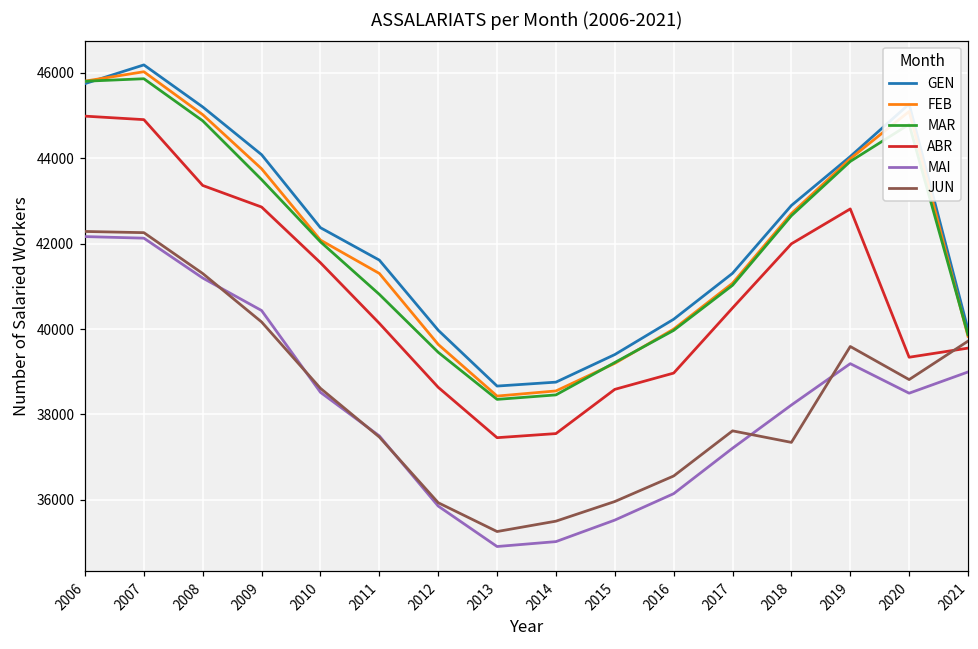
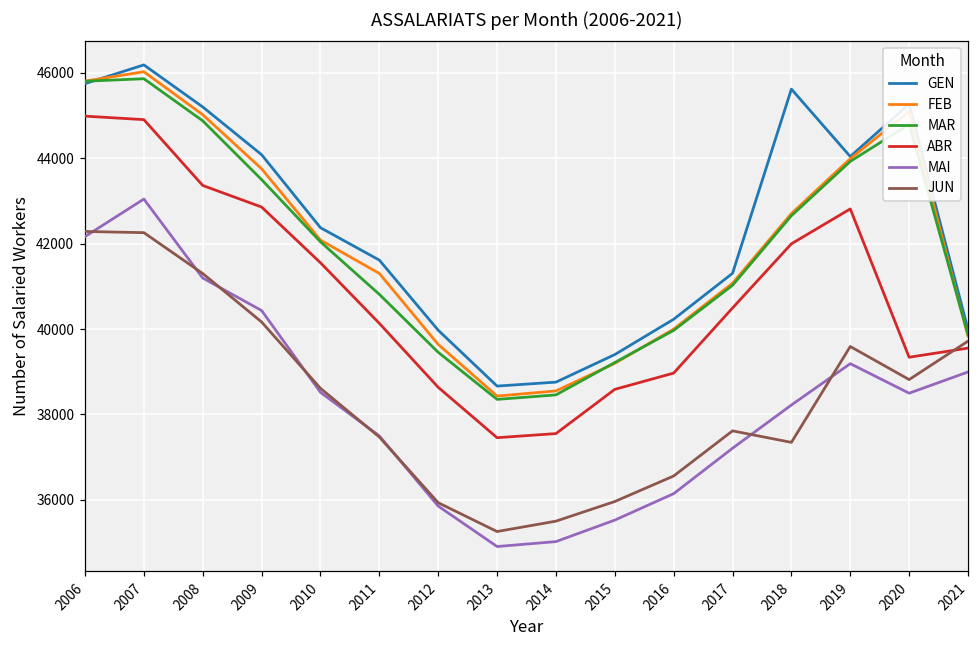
  {
    "GEN": {
      "2007": 46200,
      "2008": 45200,
      "2009": 44100,
      "2010": 42400,
      "2011": 41600,
      "2012": 40000,
      "2013": 38700,
      "2014": 38800,
      "2015": 39400,
      "2016": 40200,
      "2017": 41300,
-     "2018": 42900,
+     "2018": 45600,
      "2021": 40000
    },
    "FEB": {
      "2007": 46000,
      "2008": 45000,
      "2009": 43800,
      "2011": 41300,
      "2012": 39600,
      "2013": 38400,
      "2014": 38600
    },
    "MAR": {
      "2007": 45900,
      "2008": 44900,
      "2009": 43500,
      "2011": 40800,
      "2012": 39500,
      "2013": 38400,
      "2014": 38500
    },
    "ABR": {
      "2006": 45000,
      "2007": 44900,
      "2008": 43400,
      "2009": 42900,
      "2010": 41600,
      "2011": 40100,
      "2012": 38600,
      "2013": 37500,
      "2014": 37600,
      "2015": 38600,
      "2016": 39000,
      "2017": 40500,
      "2018": 42000,
      "2019": 42800,
      "2020": 39300,
      "2021": 39600
    },
    "MAI": {
      "2006": 42200,
-     "2007": 42100,
+     "2007": 43000,
      "2008": 41200,
      "2009": 40400,
      "2010": 38500,
      "2012": 35900,
      "2013": 34900,
      "2014": 35000,
      "2015": 35500,
      "2016": 36100,
      "2017": 37200,
      "2018": 38200,
      "2019": 39200,
      "2020": 38500,
      "2021": 39000
    },
    "JUN": {
      "2006": 42300,
      "2007": 42300,
      "2008": 41300,
      "2009": 40200,
      "2010": 38600,
      "2012": 35900,
      "2013": 35300,
      "2014": 35500,
      "2015": 36000,
      "2016": 36600,
      "2017": 37600,
      "2018": 37300,
      "2019": 39600,
      "2020": 38800,
      "2021": 39700
    }
  }
